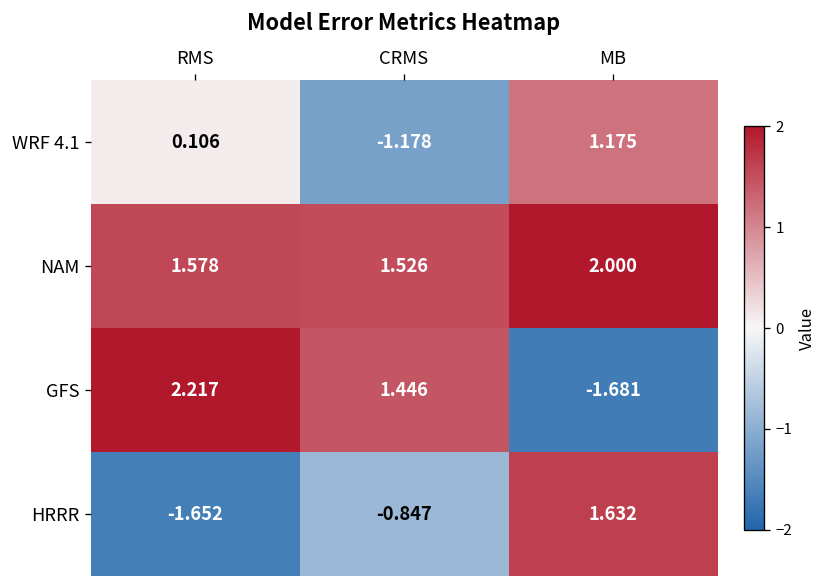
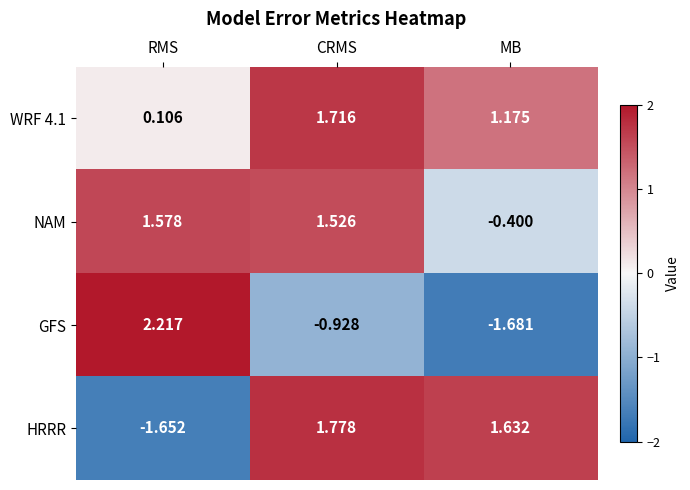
  {
    "WRF 4.1": {
      "RMS": 0.106,
-     "CRMS": -1.178,
+     "CRMS": 1.716,
      "MB": 1.175
    },
    "NAM": {
      "RMS": 1.578,
      "CRMS": 1.526,
-     "MB": 2.000
+     "MB": -0.400
    },
    "GFS": {
      "RMS": 2.217,
-     "CRMS": 1.446,
+     "CRMS": -0.928,
      "MB": -1.681
    },
    "HRRR": {
      "RMS": -1.652,
-     "CRMS": -0.847,
+     "CRMS": 1.778,
      "MB": 1.632
    }
  }
